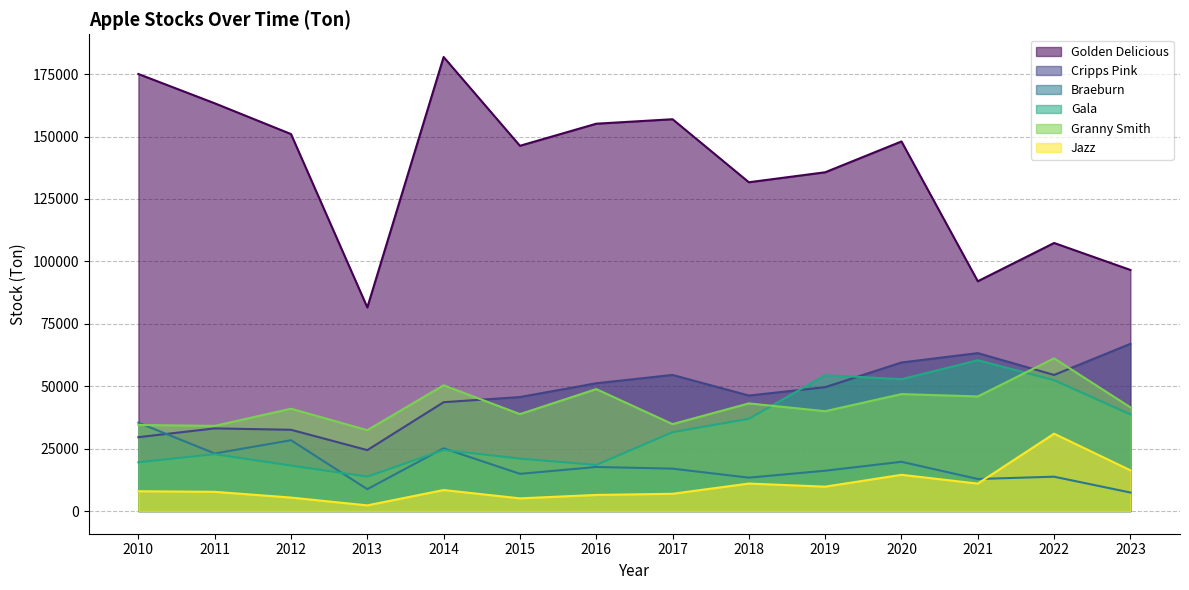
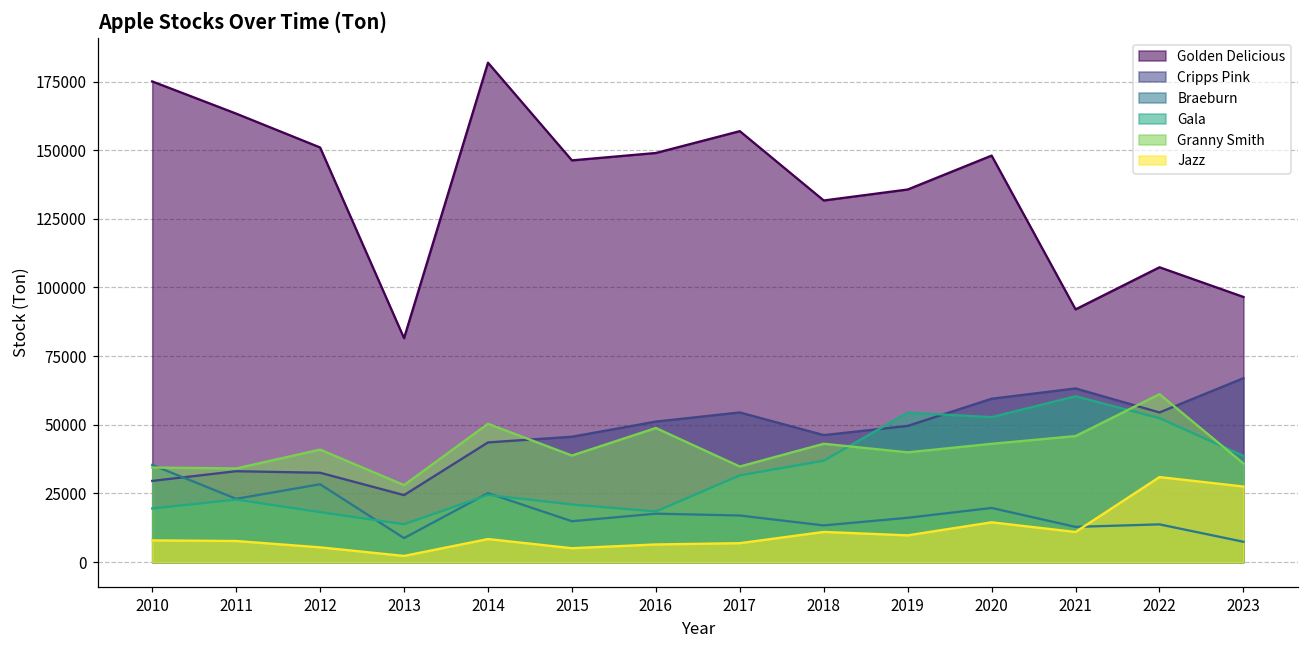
  {
    "Golden Delicious": {
      "2010": 175000,
      "2011": 163000,
      "2012": 151000,
      "2013": 82000,
      "2014": 182000,
      "2015": 146000,
-     "2016": 155000,
+     "2016": 149000,
      "2017": 157000,
      "2018": 132000,
      "2019": 136000,
      "2020": 148000,
      "2021": 92000,
      "2022": 107000,
      "2023": 97000
    },
    "Granny Smith": {
      "2011": 34000,
      "2012": 41000,
-     "2013": 32000,
+     "2013": 28000,
      "2014": 50000,
      "2015": 39000,
      "2016": 49000,
      "2017": 35000,
      "2018": 43000,
      "2019": 40000,
-     "2020": 47000,
+     "2020": 43000,
      "2021": 46000,
      "2022": 61000,
-     "2023": 42000
+     "2023": 36000
    },
    "Jazz": {
      "2010": 8000,
      "2011": 8000,
      "2012": 5000,
      "2013": 2000,
      "2014": 8000,
      "2015": 5000,
      "2016": 6000,
      "2017": 7000,
      "2018": 11000,
      "2019": 10000,
      "2020": 15000,
      "2021": 11000,
      "2022": 31000,
-     "2023": 16000
+     "2023": 28000
    }
  }
